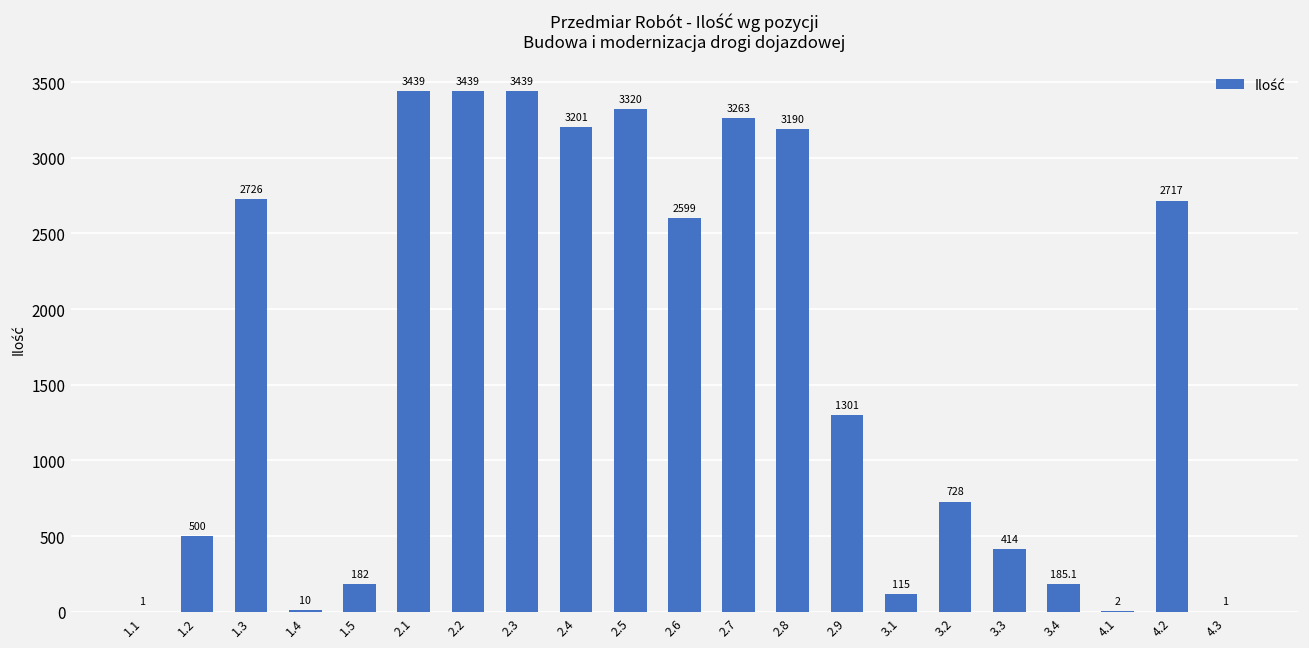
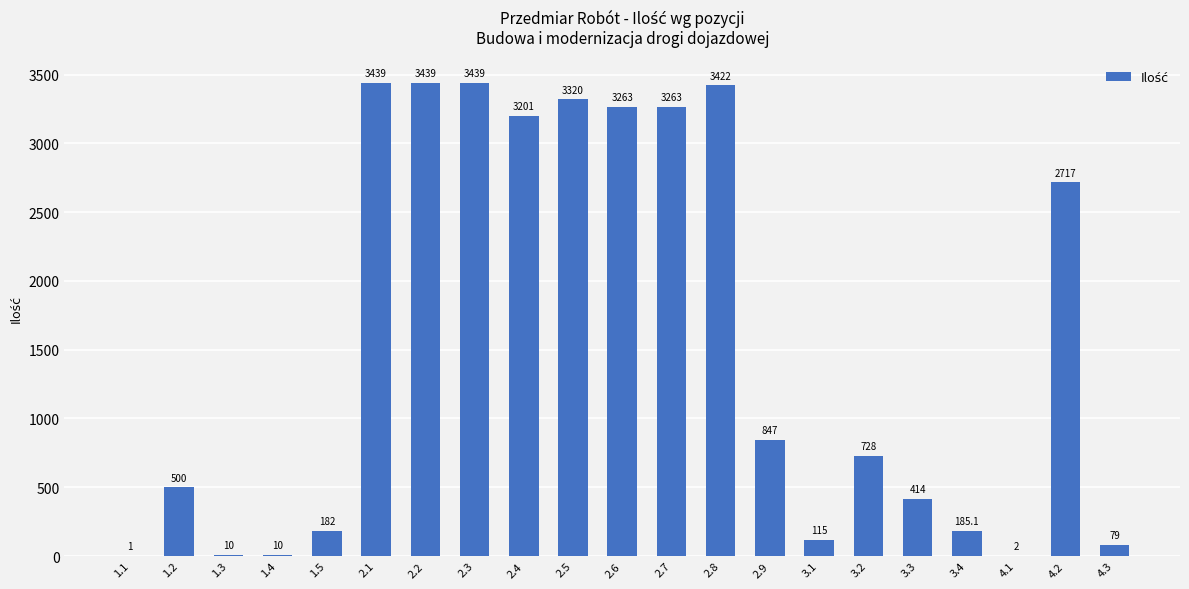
  {
    "1.1": 1,
    "1.2": 500,
-   "1.3": 2726,
+   "1.3": 10,
    "1.4": 10,
    "1.5": 182,
    "2.1": 3439,
    "2.2": 3439,
    "2.3": 3439,
    "2.4": 3201,
    "2.5": 3320,
-   "2.6": 2599,
+   "2.6": 3263,
    "2.7": 3263,
-   "2.8": 3190,
-   "2.9": 1301,
+   "2.8": 3422,
+   "2.9": 847,
    "3.1": 115,
    "3.2": 728,
    "3.3": 414,
    "3.4": 185.1,
    "4.1": 2,
    "4.2": 2717,
-   "4.3": 1
+   "4.3": 79
  }
